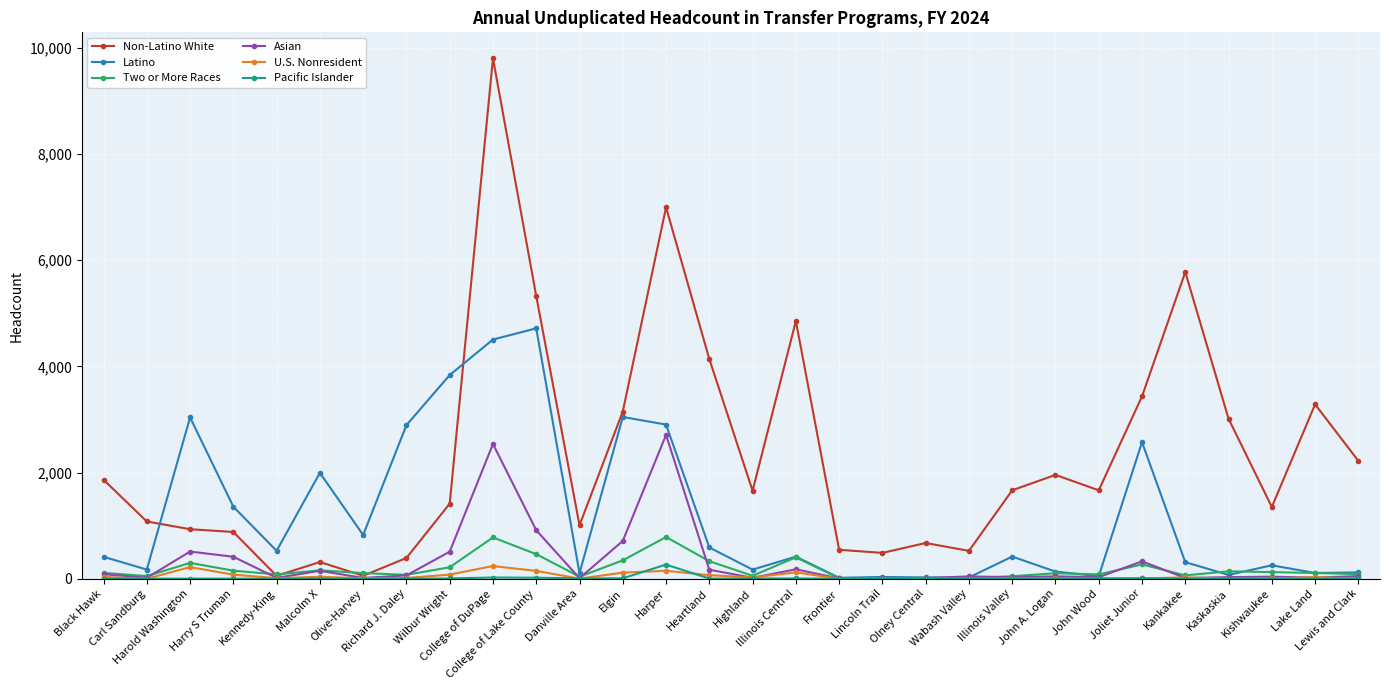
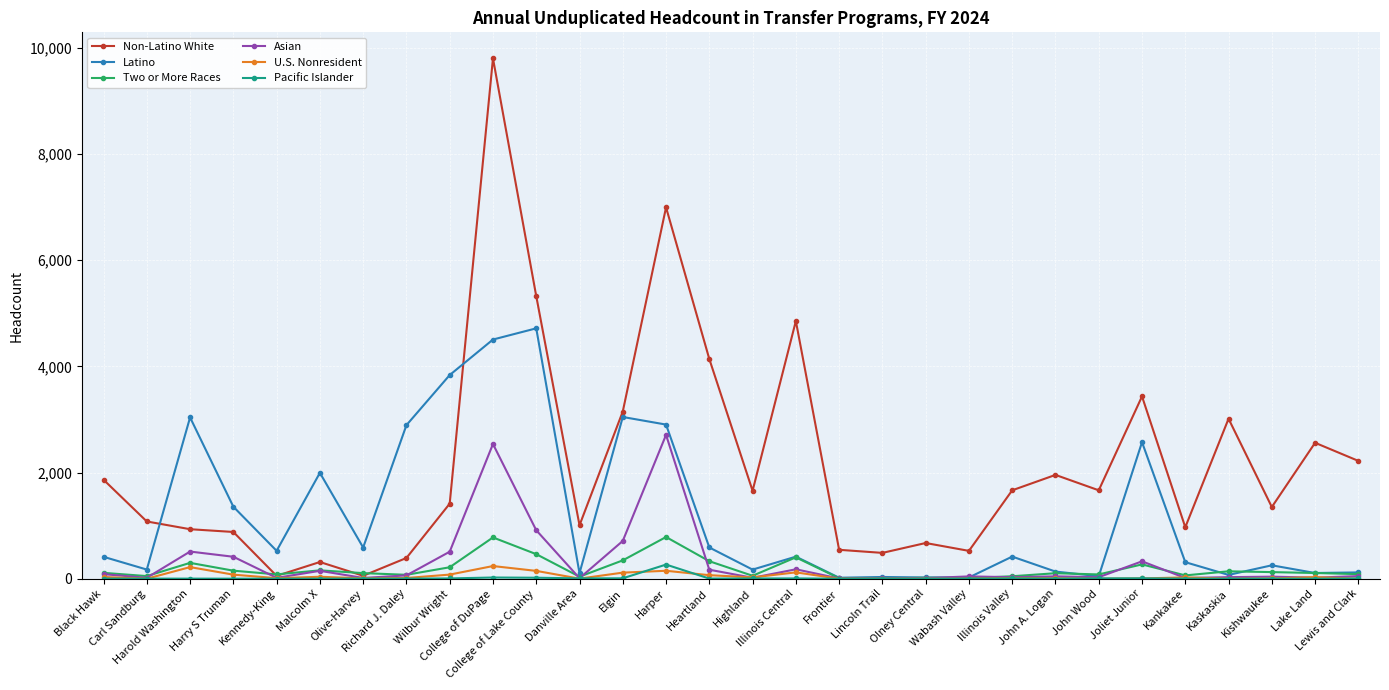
  {
    "Non-Latino White": {
      "Black Hawk": "1,900",
      "Carl Sandburg": "1,100",
      "Harold Washington": "900",
      "Harry S Truman": "900",
      "Malcolm X": "300",
      "Richard J. Daley": "400",
      "Wilbur Wright": "1,400",
      "College of DuPage": "9,800",
      "College of Lake County": "5,300",
      "Danville Area": "1,000",
      "Elgin": "3,100",
      "Harper": "7,000",
      "Heartland": "4,100",
      "Highland": "1,700",
      "Illinois Central": "4,900",
      "Frontier": "500",
      "Lincoln Trail": "500",
      "Olney Central": "700",
      "Wabash Valley": "500",
      "Illinois Valley": "1,700",
      "John A. Logan": "2,000",
      "John Wood": "1,700",
      "Joliet Junior": "3,400",
-     "Kankakee": "5,800",
+     "Kankakee": "1,000",
      "Kaskaskia": "3,000",
      "Kishwaukee": "1,400",
-     "Lake Land": "3,300",
+     "Lake Land": "2,600",
      "Lewis and Clark": "2,200"
    },
    "Latino": {
      "Black Hawk": "400",
      "Carl Sandburg": "200",
      "Harold Washington": "3,000",
      "Harry S Truman": "1,400",
      "Kennedy-King": "500",
      "Malcolm X": "2,000",
-     "Olive-Harvey": "800",
+     "Olive-Harvey": "600",
      "Richard J. Daley": "2,900",
      "Wilbur Wright": "3,800",
      "College of DuPage": "4,500",
      "College of Lake County": "4,700",
      "Danville Area": "100",
      "Elgin": "3,000",
      "Harper": "2,900",
      "Heartland": "600",
      "Highland": "200",
      "Illinois Valley": "400",
      "Joliet Junior": "2,600",
      "Kankakee": "300",
      "Kishwaukee": "300"
    },
    "Asian": {
      "Harold Washington": "500",
      "Harry S Truman": "400",
      "Wilbur Wright": "500",
      "College of DuPage": "2,500",
      "College of Lake County": "900",
      "Elgin": "700",
      "Harper": "2,700",
      "Heartland": "200",
      "Illinois Central": "200",
      "Joliet Junior": "300"
    },
    "U.S. Nonresident": {
      "Harold Washington": "200",
      "Harry S Truman": "100",
      "Wilbur Wright": "100",
      "College of DuPage": "200",
      "College of Lake County": "100",
      "Elgin": "100",
      "Harper": "100",
      "Heartland": "100",
      "Illinois Central": "100"
    }
  }
